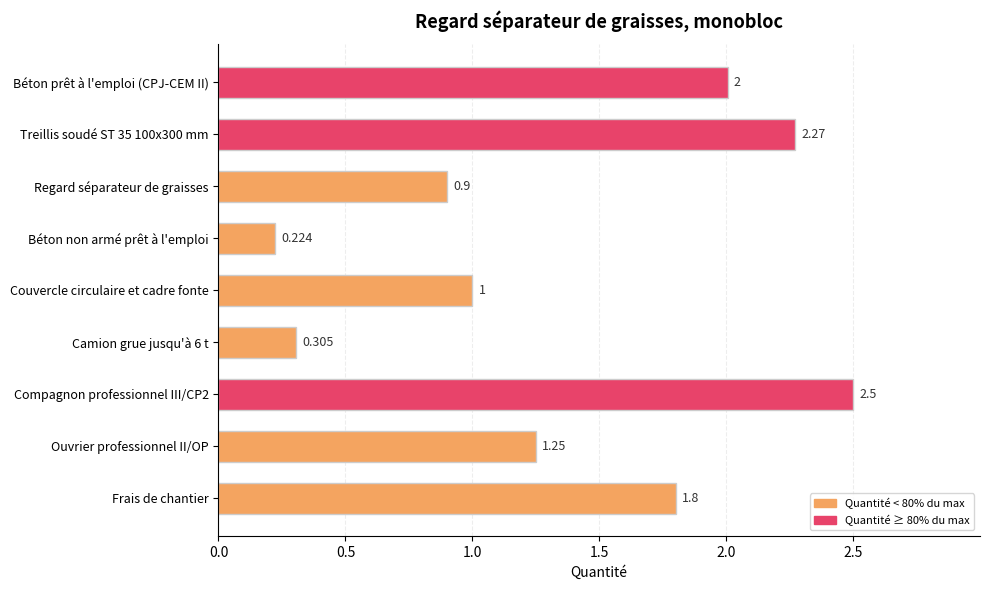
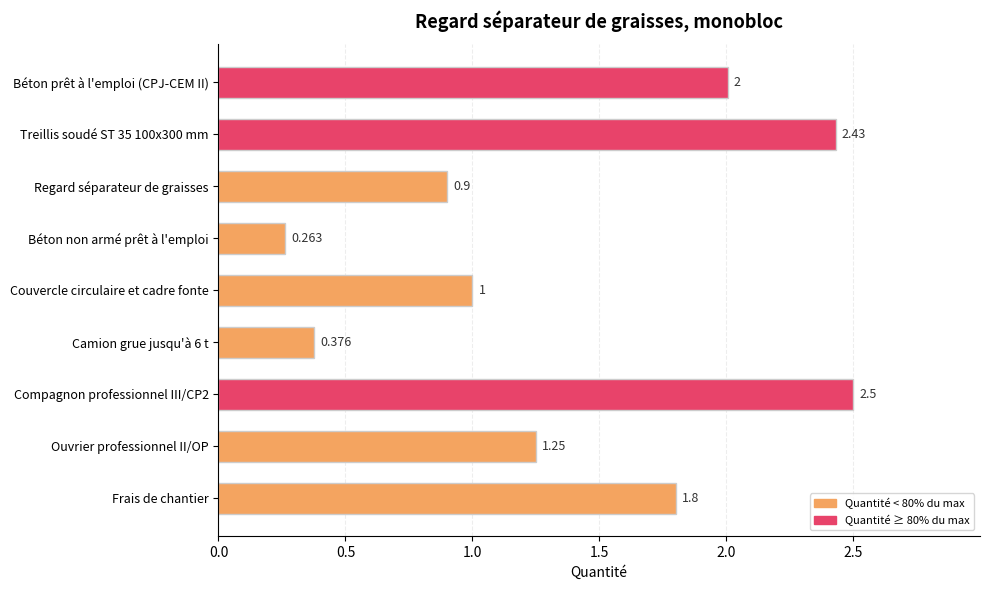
  {
    "Béton prêt à l'emploi (CPJ-CEM II)": 2,
-   "Treillis soudé ST 35 100x300 mm": 2.27,
+   "Treillis soudé ST 35 100x300 mm": 2.43,
    "Regard séparateur de graisses": 0.9,
-   "Béton non armé prêt à l'emploi": 0.224,
+   "Béton non armé prêt à l'emploi": 0.263,
    "Couvercle circulaire et cadre fonte": 1,
-   "Camion grue jusqu'à 6 t": 0.305,
+   "Camion grue jusqu'à 6 t": 0.376,
    "Compagnon professionnel III/CP2": 2.5,
    "Ouvrier professionnel II/OP": 1.25,
    "Frais de chantier": 1.8
  }
